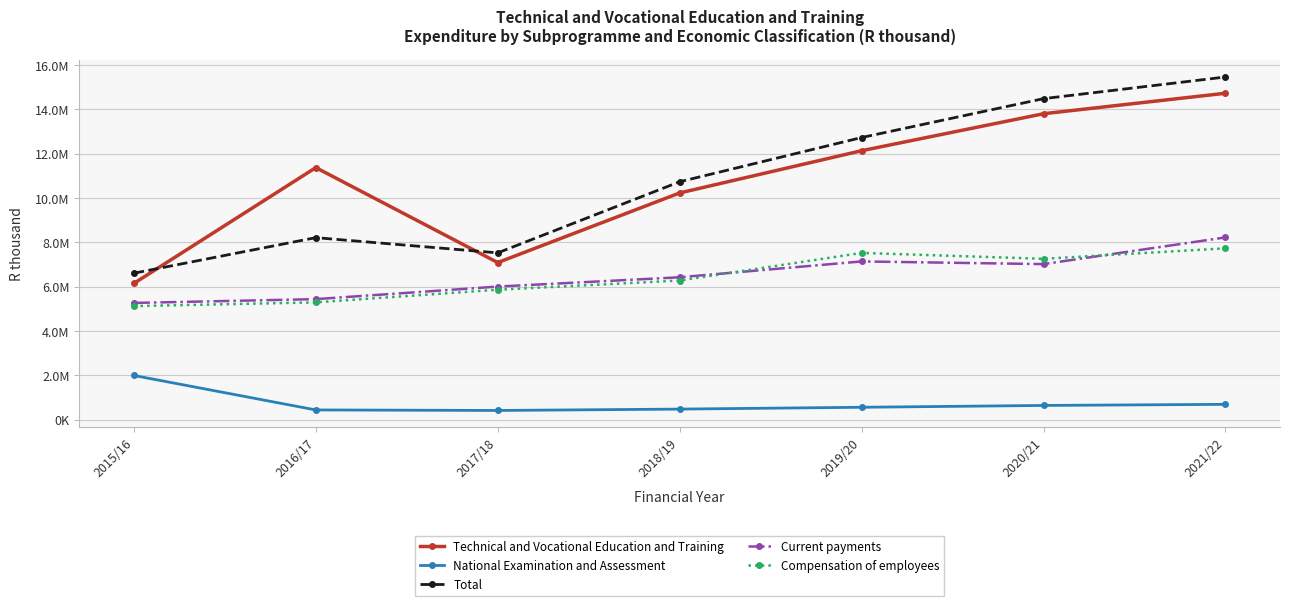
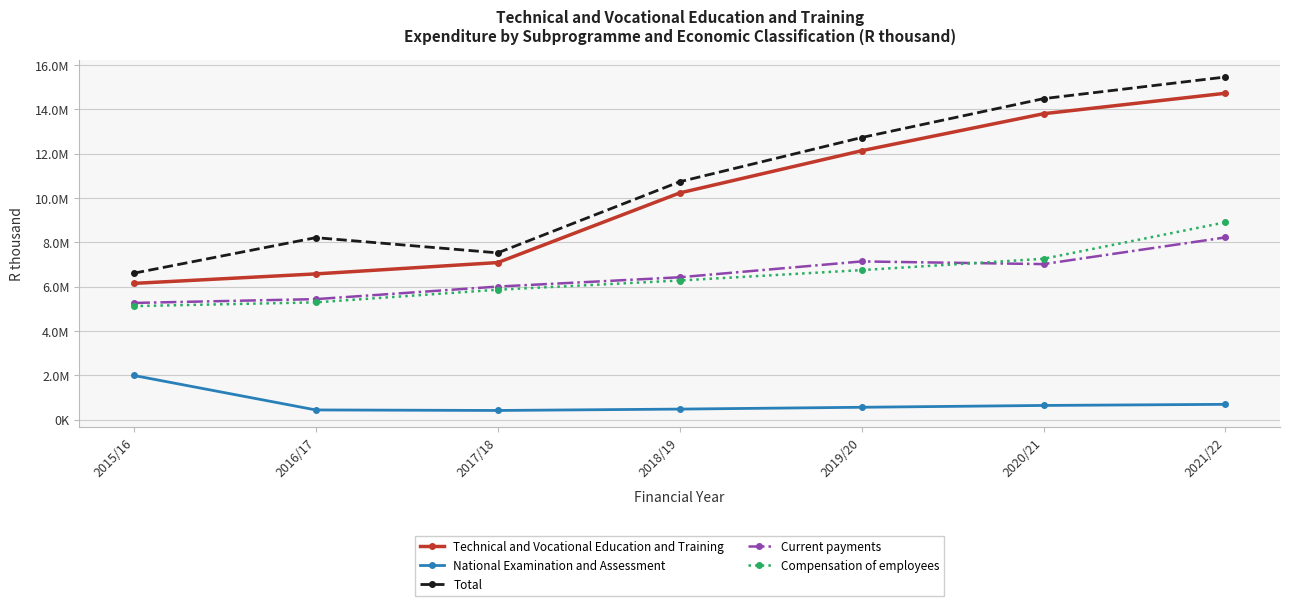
  {
    "Technical and Vocational Education and Training": {
      "2015/16": 6100000,
-     "2016/17": 11400000,
+     "2016/17": 6600000,
      "2017/18": 7100000,
      "2018/19": 10200000,
      "2019/20": 12100000,
      "2020/21": 13800000,
      "2021/22": 14700000
    },
    "National Examination and Assessment": {
      "2015/16": 2000000,
      "2016/17": 400000,
      "2017/18": 400000,
      "2018/19": 500000,
      "2019/20": 600000,
      "2020/21": 600000,
      "2021/22": 700000
    },
    "Total": {
      "2015/16": 6600000,
      "2016/17": 8200000,
      "2017/18": 7500000,
      "2018/19": 10700000,
      "2019/20": 12700000,
      "2020/21": 14500000,
      "2021/22": 15500000
    },
    "Current payments": {
      "2015/16": 5300000,
      "2016/17": 5400000,
      "2017/18": 6000000,
      "2018/19": 6400000,
      "2019/20": 7100000,
      "2020/21": 7000000,
      "2021/22": 8200000
    },
    "Compensation of employees": {
      "2015/16": 5100000,
      "2016/17": 5300000,
      "2017/18": 5900000,
      "2018/19": 6300000,
-     "2019/20": 7500000,
+     "2019/20": 6700000,
      "2020/21": 7300000,
-     "2021/22": 7700000
+     "2021/22": 8900000
    }
  }
